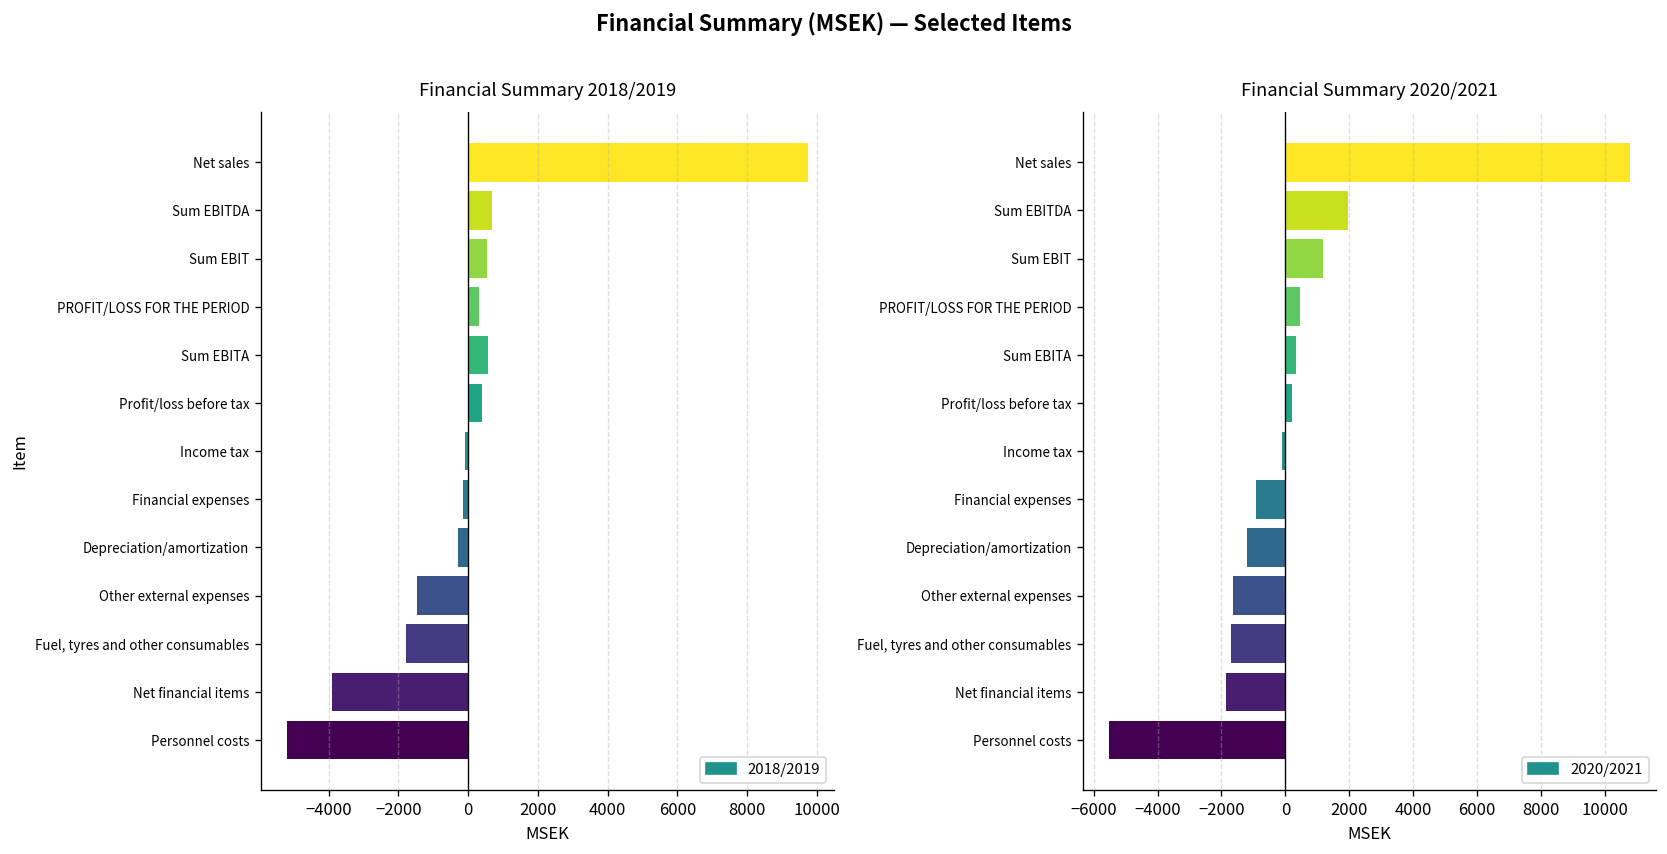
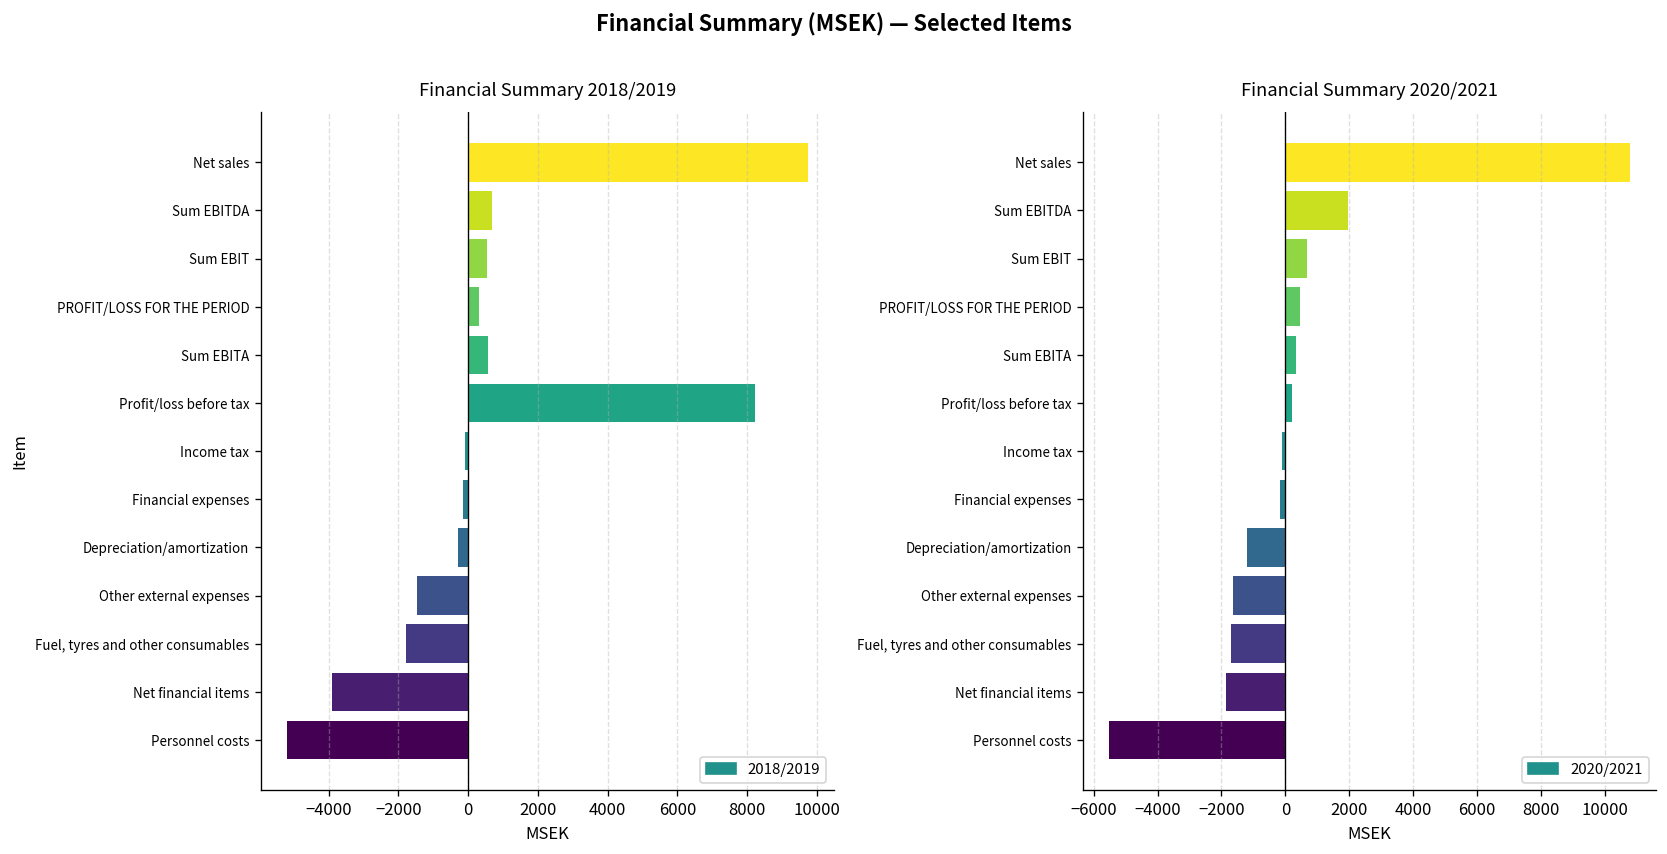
  {
    "Financial Summary 2018/2019": {
      "Net sales": 9700,
      "Sum EBITDA": 700,
      "Sum EBIT": 500,
      "PROFIT/LOSS FOR THE PERIOD": 300,
      "Sum EBITA": 600,
-     "Profit/loss before tax": 400,
+     "Profit/loss before tax": 8200,
      "Income tax": -100,
      "Financial expenses": -100,
      "Depreciation/amortization": -300,
      "Other external expenses": -1500,
      "Fuel, tyres and other consumables": -1800,
      "Net financial items": -3900,
      "Personnel costs": -5200
    },
    "Financial Summary 2020/2021": {
      "Net sales": 10800,
      "Sum EBITDA": 2000,
-     "Sum EBIT": 1200,
+     "Sum EBIT": 700,
      "PROFIT/LOSS FOR THE PERIOD": 400,
      "Sum EBITA": 300,
      "Profit/loss before tax": 200,
-     "Financial expenses": -900,
+     "Financial expenses": -200,
      "Depreciation/amortization": -1200,
      "Other external expenses": -1600,
      "Fuel, tyres and other consumables": -1700,
      "Net financial items": -1900,
      "Personnel costs": -5500
    }
  }
